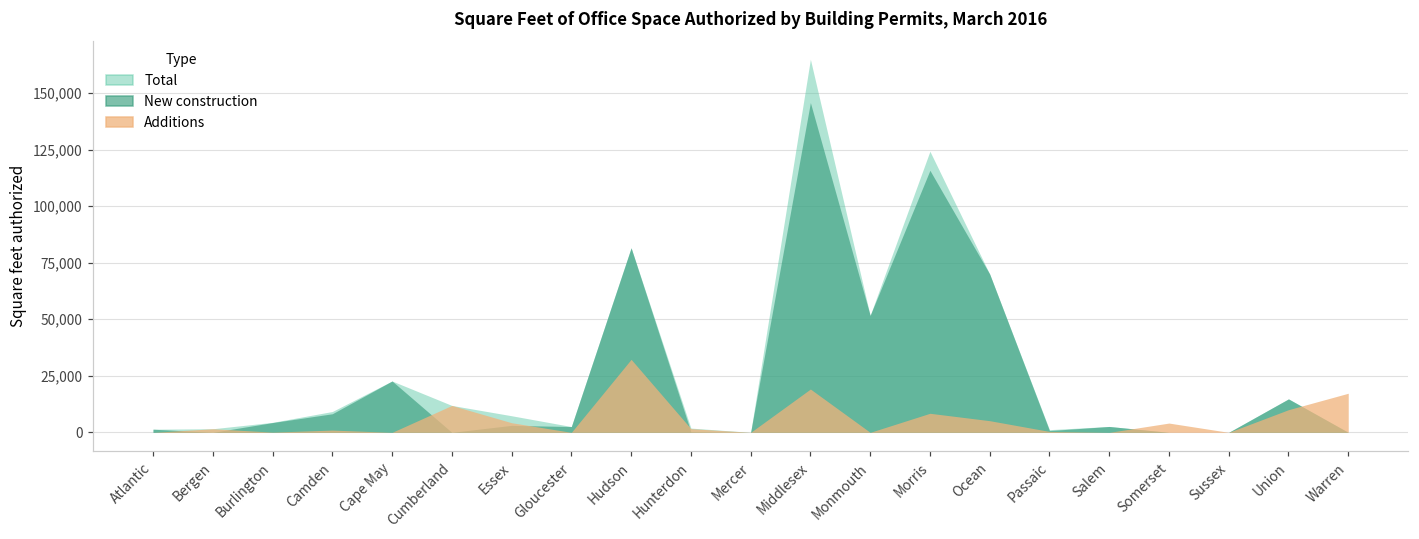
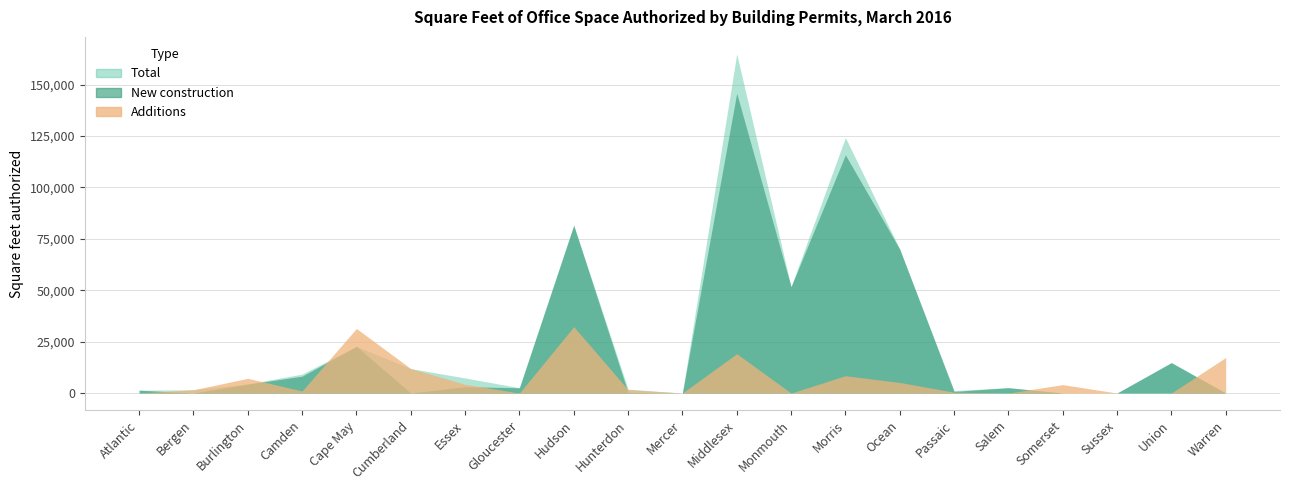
  {
    "Additions": {
      "Atlantic": "0",
-     "Burlington": "0",
-     "Cape May": "0",
+     "Burlington": "7,000",
+     "Cape May": "31,000",
      "Gloucester": "0",
      "Hudson": "32,000",
      "Middlesex": "19,000",
      "Monmouth": "0",
      "Morris": "8,000",
      "Ocean": "5,000",
      "Salem": "0",
      "Somerset": "4,000",
-     "Union": "10,000",
+     "Union": "0",
      "Warren": "17,000"
    }
  }
